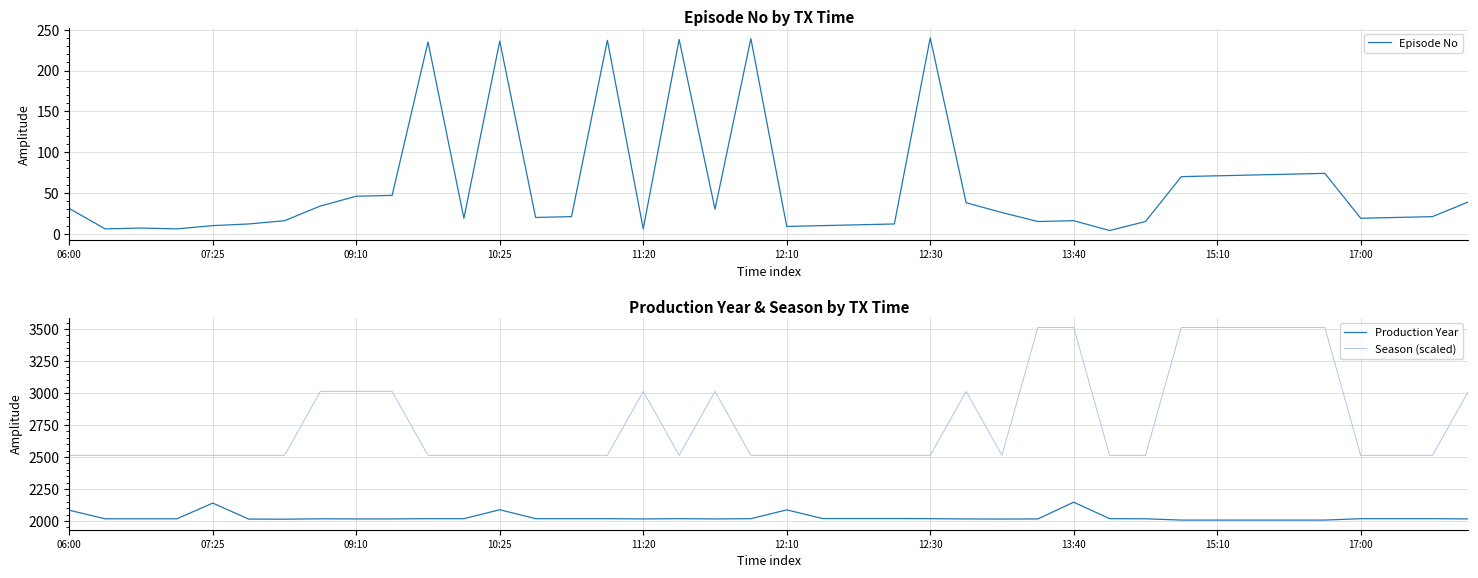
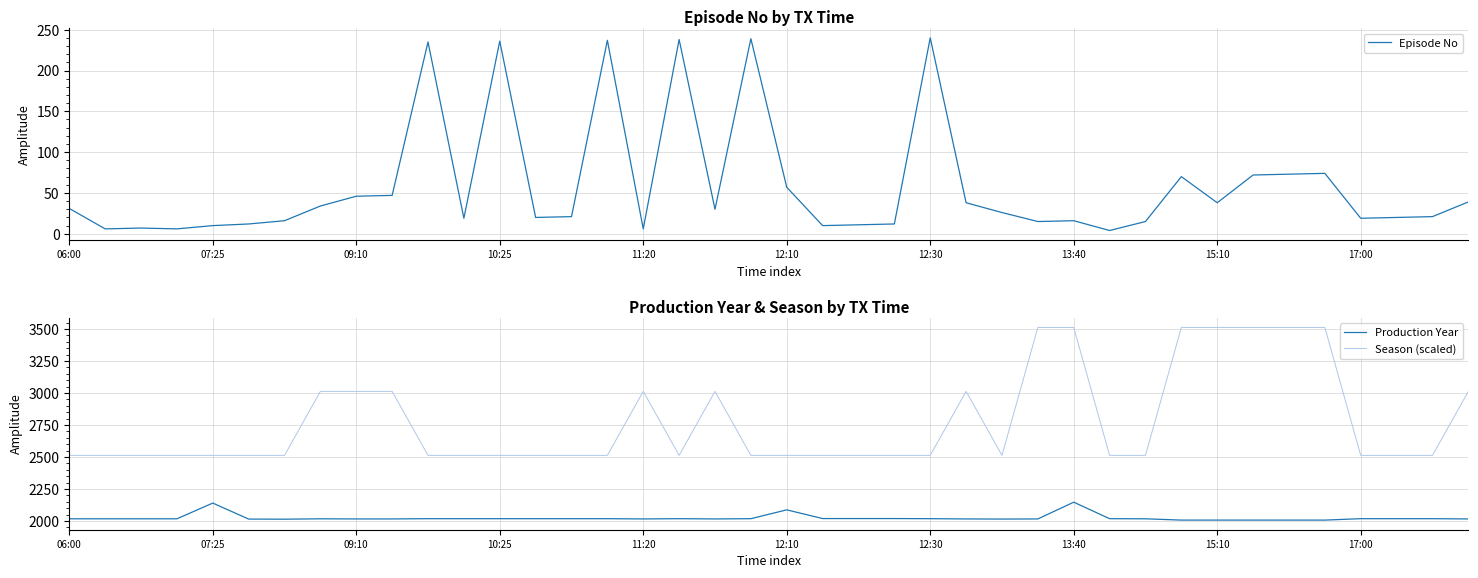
  {
    "Episode No by TX Time": {
      "06:00": 30,
      "07:25": 10,
      "09:10": 50,
      "10:25": 240,
      "11:20": 10,
-     "12:10": 10,
+     "12:10": 60,
      "12:30": 240,
      "13:40": 20,
-     "15:10": 70,
+     "15:10": 40,
      "17:00": 20
    },
    "Production Year & Season by TX Time": {
      "Production Year": {
-       "06:00": 2080,
+       "06:00": 2020,
        "07:25": 2140,
        "09:10": 2020,
-       "10:25": 2090,
+       "10:25": 2020,
        "11:20": 2020,
        "12:10": 2090,
        "12:30": 2020,
        "13:40": 2150,
        "15:10": 2010,
        "17:00": 2020
      },
      "Season (scaled)": {
        "06:00": 2510,
        "07:25": 2510,
        "09:10": 3010,
        "10:25": 2510,
        "11:20": 3010,
        "12:10": 2510,
        "12:30": 2510,
        "13:40": 3510,
        "15:10": 3510,
        "17:00": 2510
      }
    }
  }
